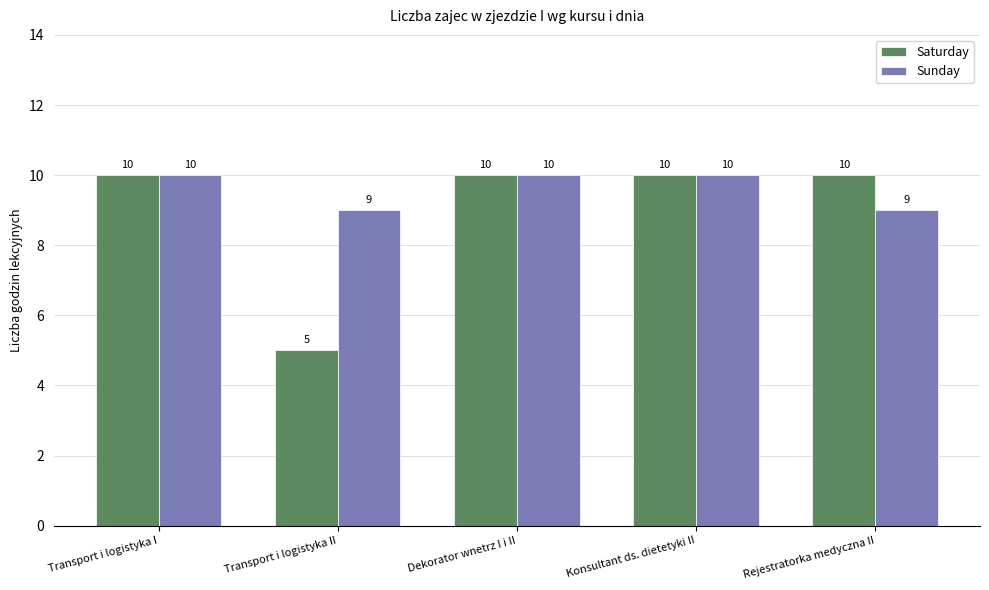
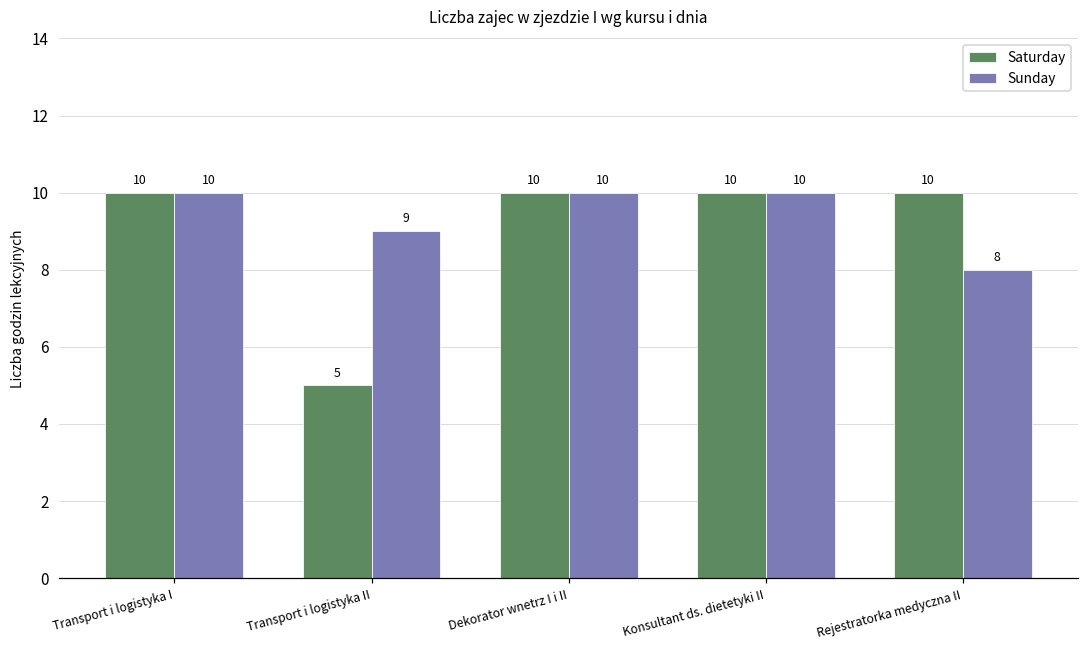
  {
    "Saturday": {
      "Transport i logistyka I": 10,
      "Transport i logistyka II": 5,
      "Dekorator wnetrz I i II": 10,
      "Konsultant ds. dietetyki II": 10,
      "Rejestratorka medyczna II": 10
    },
    "Sunday": {
      "Transport i logistyka I": 10,
      "Transport i logistyka II": 9,
      "Dekorator wnetrz I i II": 10,
      "Konsultant ds. dietetyki II": 10,
-     "Rejestratorka medyczna II": 9
+     "Rejestratorka medyczna II": 8
    }
  }
